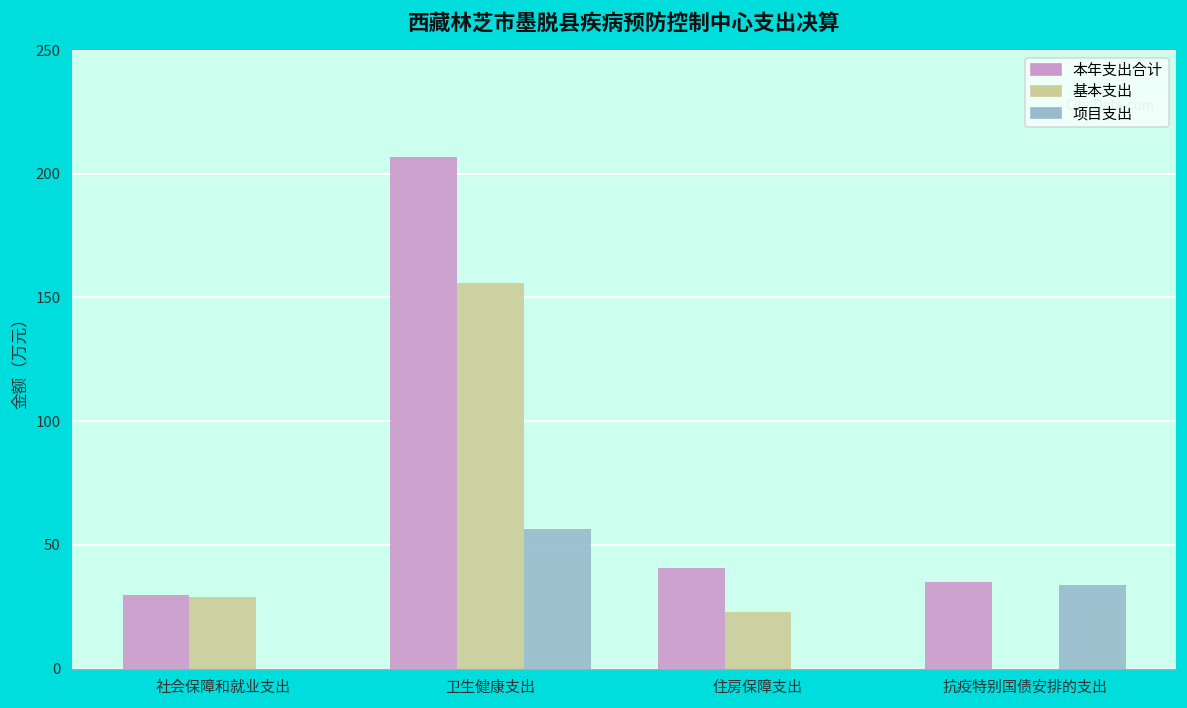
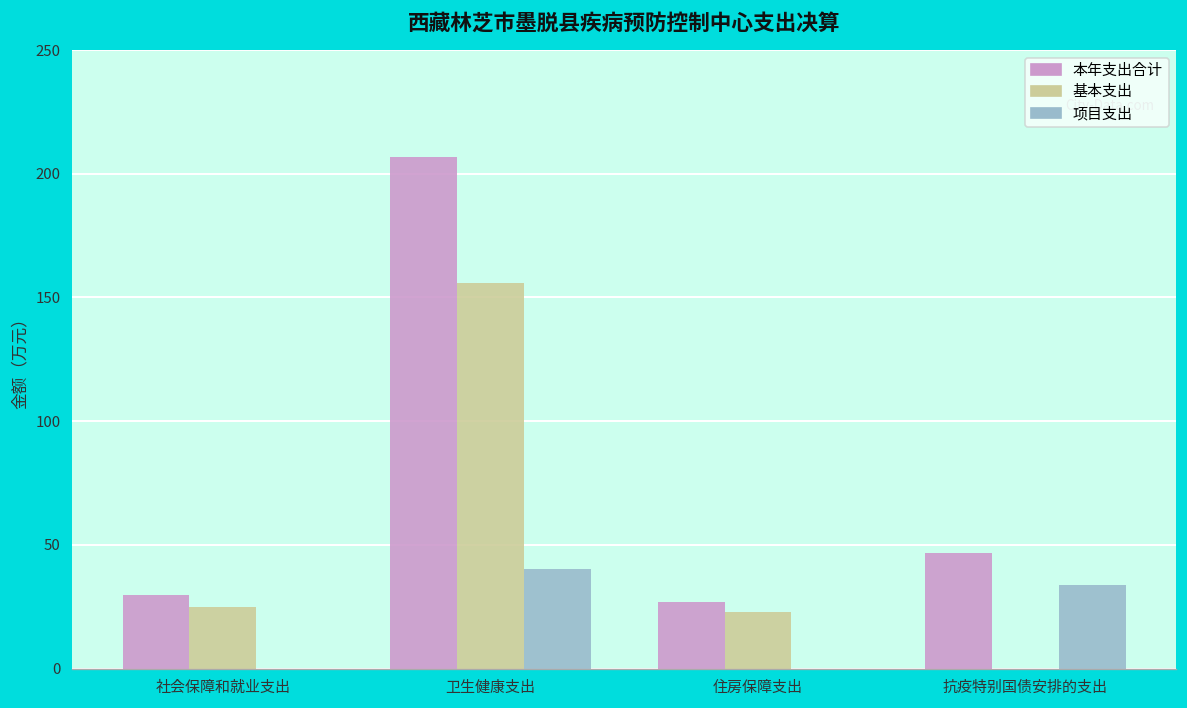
  {
    "本年支出合计": {
      "社会保障和就业支出": 30,
      "卫生健康支出": 207,
-     "住房保障支出": 41,
-     "抗疫特别国债安排的支出": 35
+     "住房保障支出": 27,
+     "抗疫特别国债安排的支出": 47
    },
    "基本支出": {
-     "社会保障和就业支出": 29,
+     "社会保障和就业支出": 25,
      "卫生健康支出": 156,
      "住房保障支出": 23,
      "抗疫特别国债安排的支出": 0
    },
    "项目支出": {
      "社会保障和就业支出": 0,
-     "卫生健康支出": 57,
+     "卫生健康支出": 40,
      "住房保障支出": 0,
      "抗疫特别国债安排的支出": 34
    }
  }
